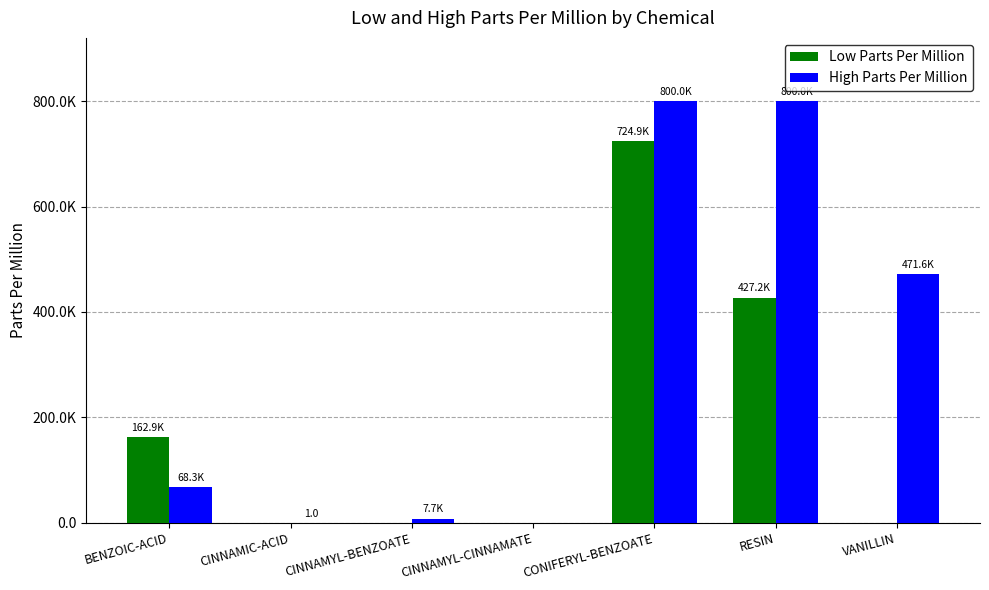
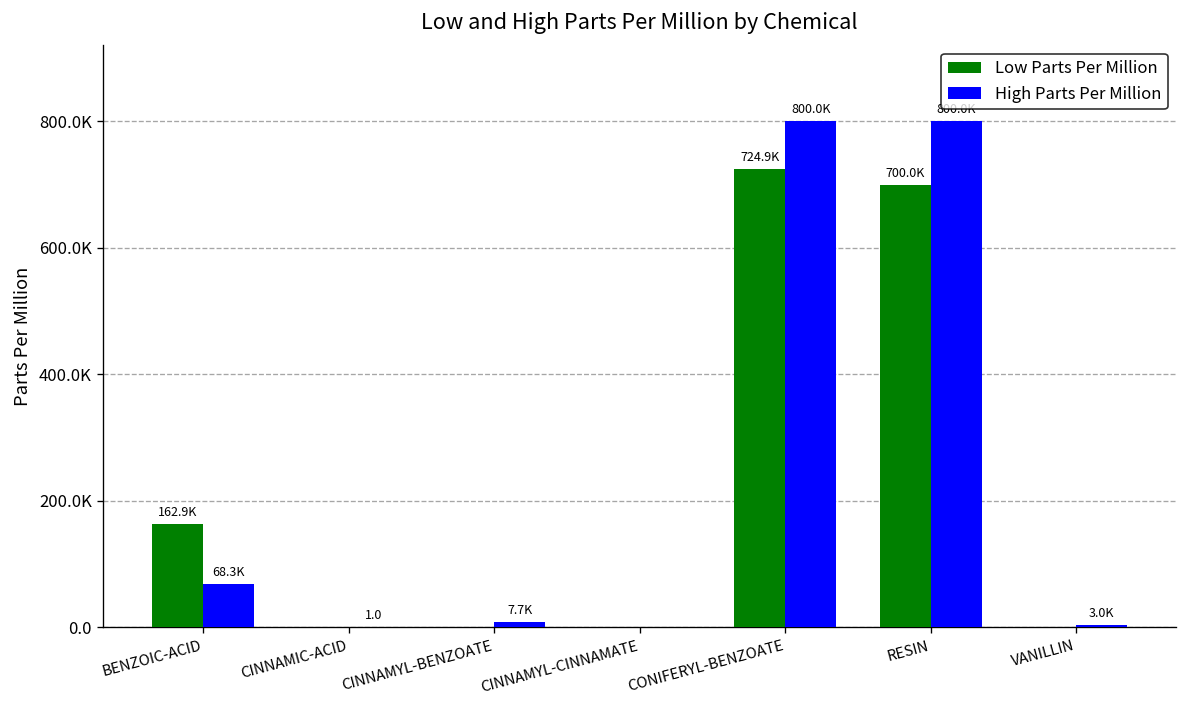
  {
    "Low Parts Per Million": {
      "BENZOIC-ACID": "162.9K",
      "CONIFERYL-BENZOATE": "724.9K",
-     "RESIN": "427.2K"
+     "RESIN": "700.0K"
    },
    "High Parts Per Million": {
      "BENZOIC-ACID": "68.3K",
      "CINNAMIC-ACID": "1.0",
      "CINNAMYL-BENZOATE": "7.7K",
      "CONIFERYL-BENZOATE": "800.0K",
-     "VANILLIN": "471.6K"
+     "VANILLIN": "3.0K"
    }
  }
